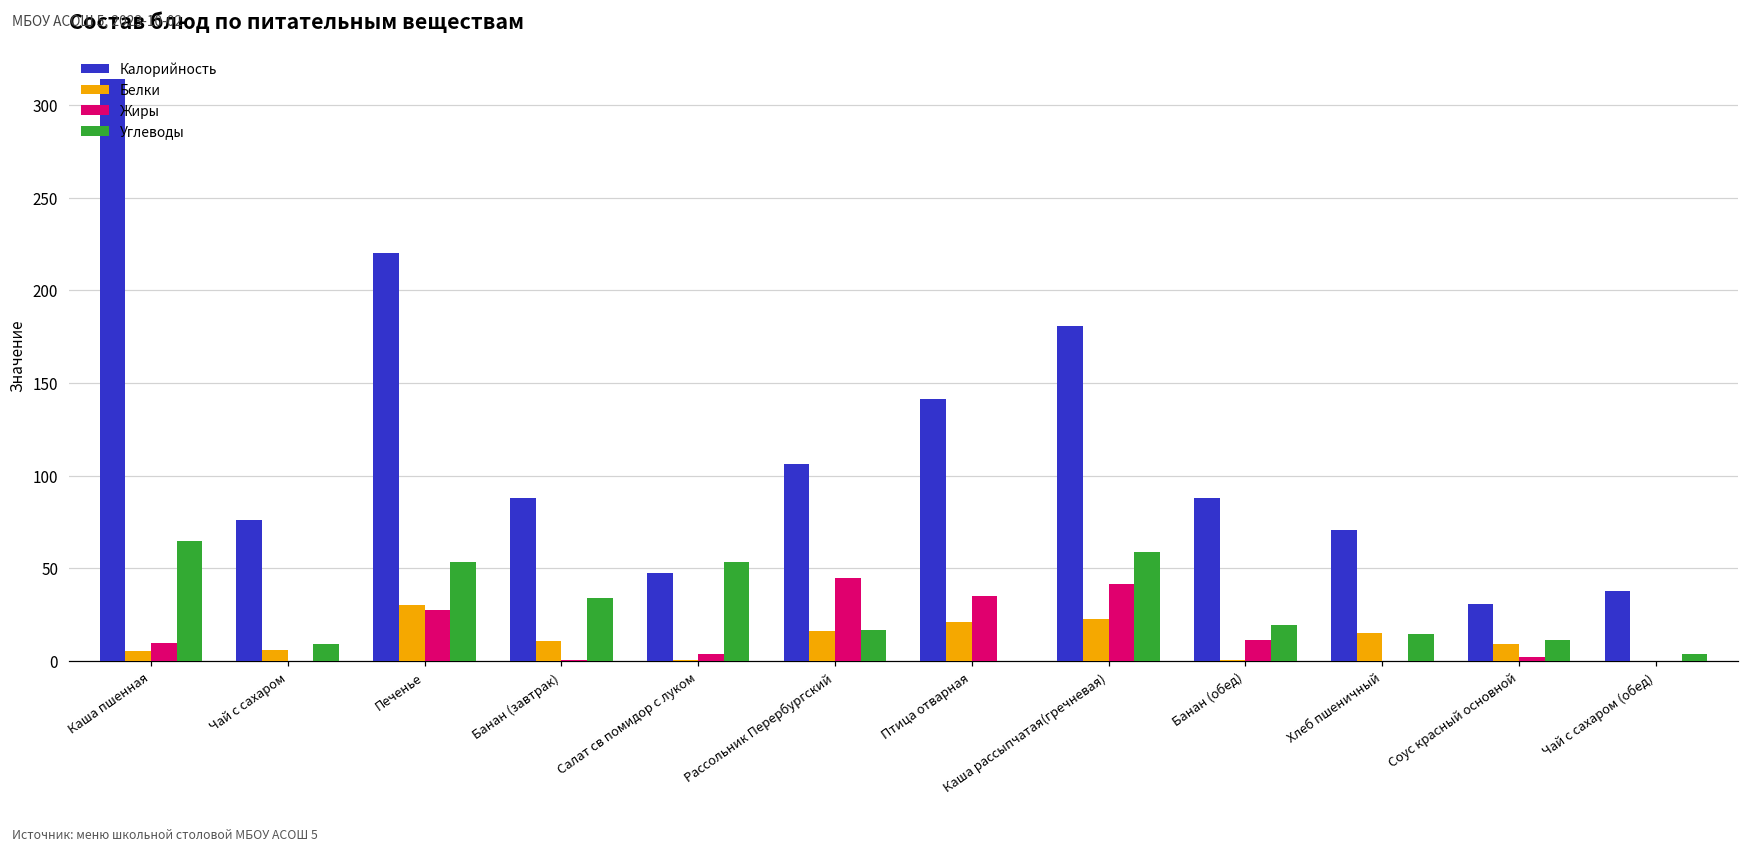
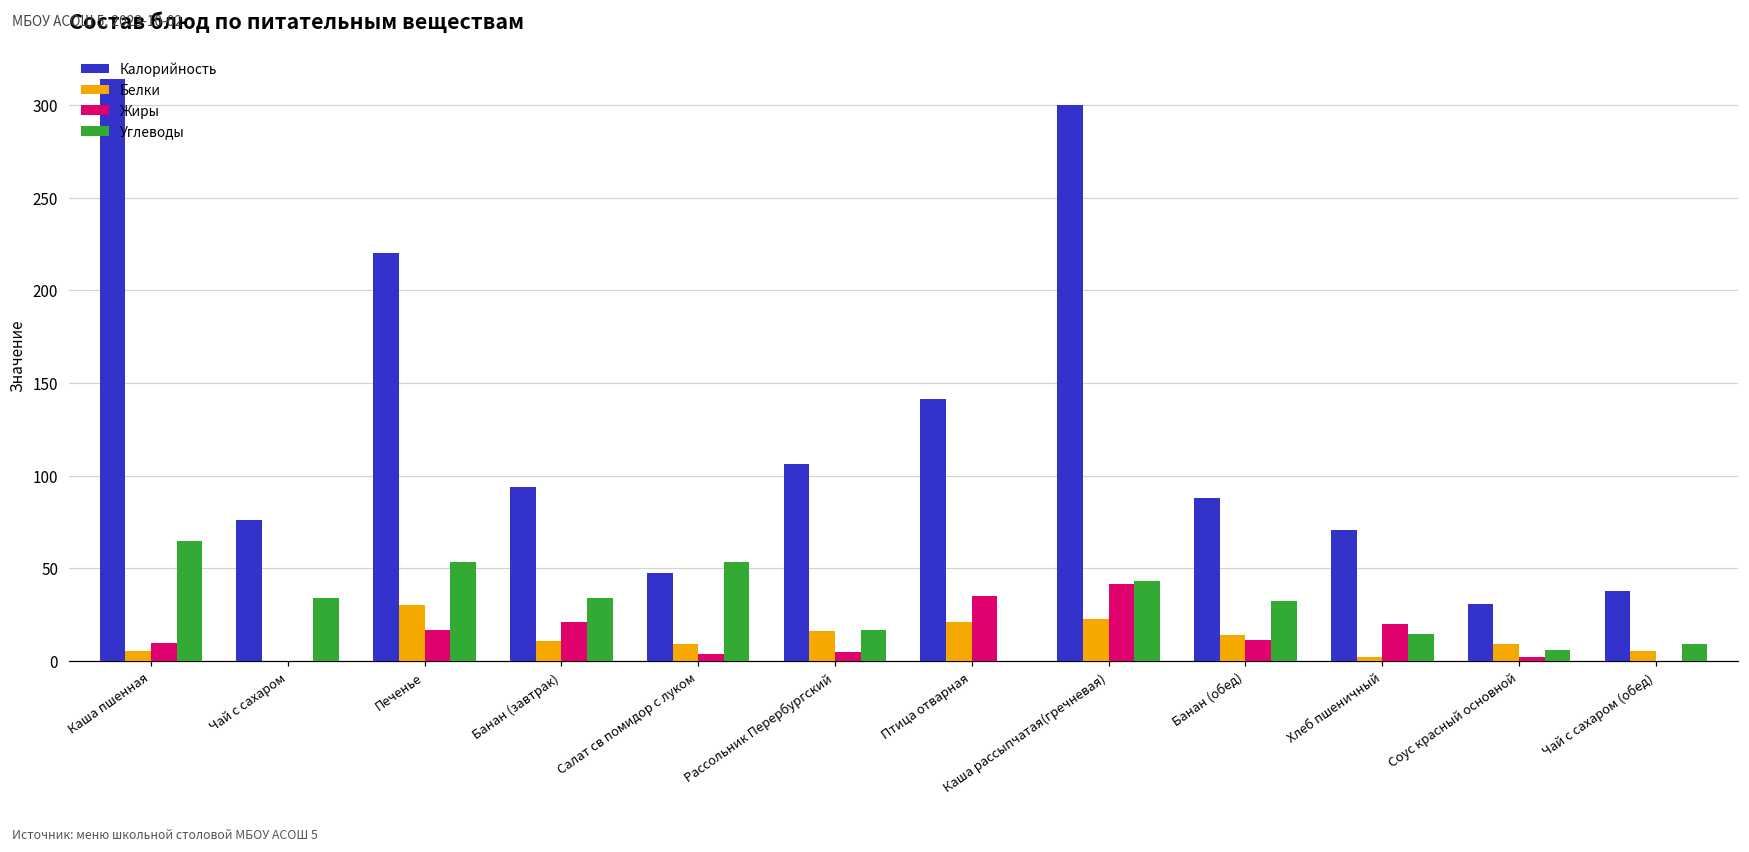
  {
    "Калорийность": {
      "Каша пшенная": 314,
      "Чай с сахаром": 76,
      "Печенье": 220,
-     "Банан (завтрак)": 88,
+     "Банан (завтрак)": 94,
      "Салат св помидор с луком": 47,
      "Рассольник Перербургский": 106,
      "Птица отварная": 142,
-     "Каша рассыпчатая(гречневая)": 181,
+     "Каша рассыпчатая(гречневая)": 300,
      "Банан (обед)": 88,
      "Хлеб пшеничный": 71,
      "Соус красный основной": 31,
      "Чай с сахаром (обед)": 38
    },
    "Белки": {
      "Каша пшенная": 5,
-     "Чай с сахаром": 6,
+     "Чай с сахаром": 0,
      "Печенье": 30,
      "Банан (завтрак)": 11,
-     "Салат св помидор с луком": 1,
+     "Салат св помидор с луком": 9,
      "Рассольник Перербургский": 16,
      "Птица отварная": 21,
      "Каша рассыпчатая(гречневая)": 23,
-     "Банан (обед)": 1,
-     "Хлеб пшеничный": 15,
+     "Банан (обед)": 14,
+     "Хлеб пшеничный": 2,
      "Соус красный основной": 9,
-     "Чай с сахаром (обед)": 0
+     "Чай с сахаром (обед)": 5
    },
    "Жиры": {
      "Каша пшенная": 10,
-     "Печенье": 28,
-     "Банан (завтрак)": 1,
+     "Печенье": 17,
+     "Банан (завтрак)": 21,
      "Салат св помидор с луком": 4,
-     "Рассольник Перербургский": 45,
+     "Рассольник Перербургский": 5,
      "Птица отварная": 35,
      "Каша рассыпчатая(гречневая)": 42,
      "Банан (обед)": 11,
-     "Хлеб пшеничный": 0,
+     "Хлеб пшеничный": 20,
      "Соус красный основной": 2
    },
    "Углеводы": {
      "Каша пшенная": 65,
-     "Чай с сахаром": 9,
+     "Чай с сахаром": 34,
      "Печенье": 54,
      "Банан (завтрак)": 34,
      "Салат св помидор с луком": 53,
      "Рассольник Перербургский": 17,
      "Птица отварная": 0,
-     "Каша рассыпчатая(гречневая)": 59,
-     "Банан (обед)": 20,
+     "Каша рассыпчатая(гречневая)": 43,
+     "Банан (обед)": 33,
      "Хлеб пшеничный": 15,
-     "Соус красный основной": 11,
-     "Чай с сахаром (обед)": 4
+     "Соус красный основной": 6,
+     "Чай с сахаром (обед)": 9
    }
  }
